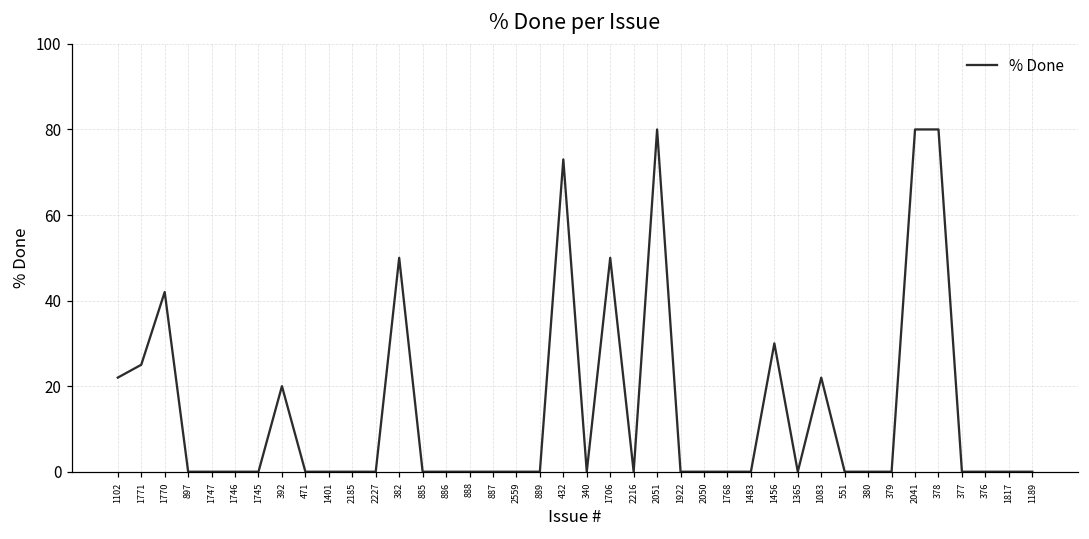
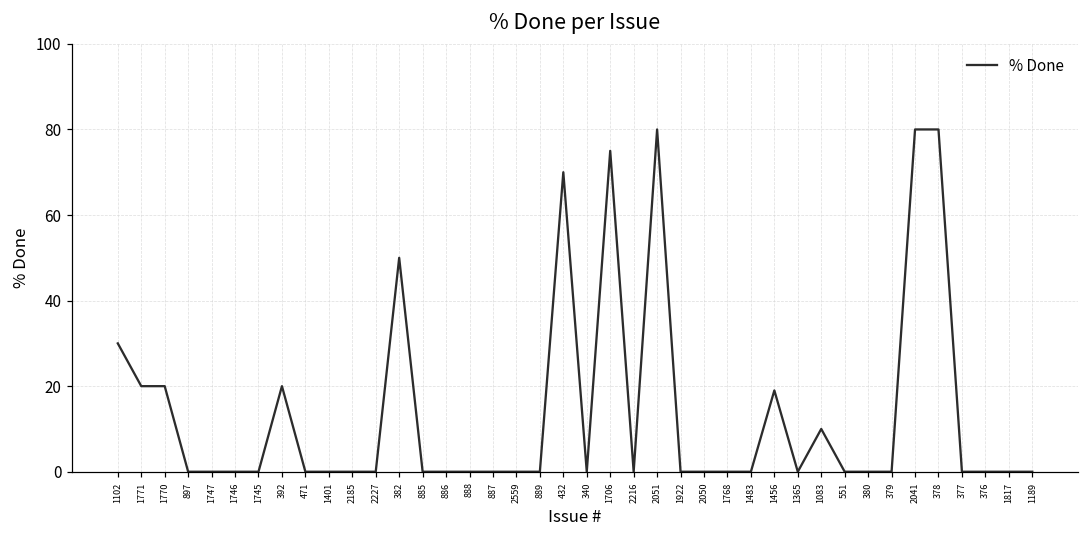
  {
-   "1102": 22,
-   "1771": 25,
-   "1770": 42,
+   "1102": 30,
+   "1771": 20,
+   "1770": 20,
    "897": 0,
    "1747": 0,
    "1746": 0,
    "1745": 0,
    "392": 20,
    "471": 0,
    "1401": 0,
    "2185": 0,
    "2227": 0,
    "382": 50,
    "885": 0,
    "886": 0,
    "888": 0,
    "887": 0,
    "2559": 0,
    "889": 0,
-   "432": 73,
+   "432": 70,
    "340": 0,
-   "1706": 50,
+   "1706": 75,
    "2216": 0,
    "2051": 80,
    "1922": 0,
    "2050": 0,
    "1768": 0,
    "1483": 0,
-   "1456": 30,
+   "1456": 19,
    "1365": 0,
-   "1083": 22,
+   "1083": 10,
    "551": 0,
    "380": 0,
    "379": 0,
    "2041": 80,
    "378": 80,
    "377": 0,
    "376": 0,
    "1817": 0,
    "1189": 0
  }
